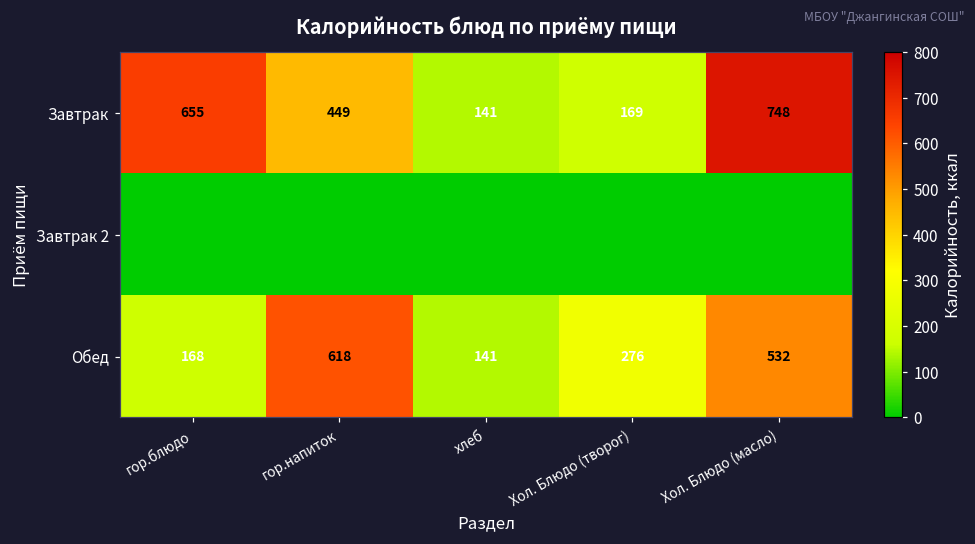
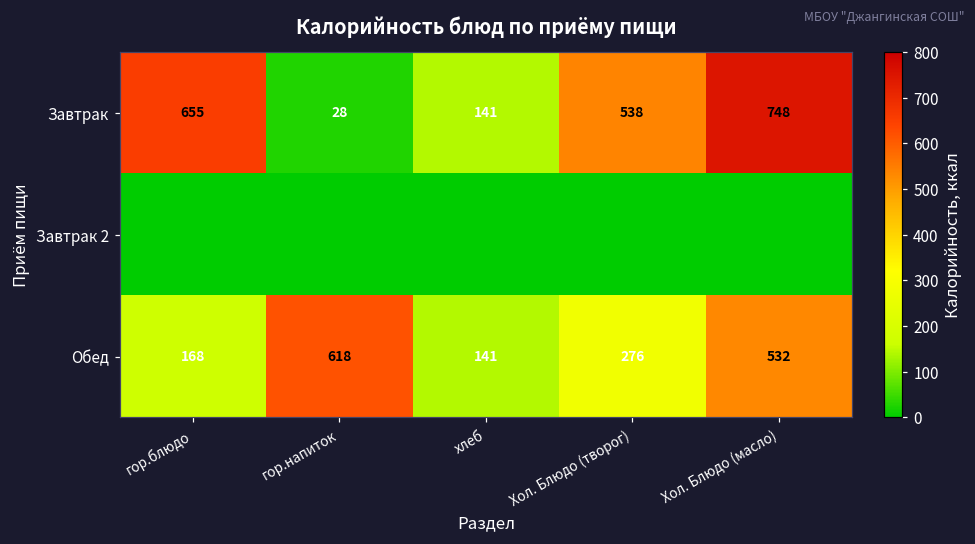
  {
    "Завтрак": {
      "гор.блюдо": 655,
-     "гор.напиток": 449,
+     "гор.напиток": 28,
      "хлеб": 141,
-     "Хол. Блюдо (творог)": 169,
+     "Хол. Блюдо (творог)": 538,
      "Хол. Блюдо (масло)": 748
    },
    "Обед": {
      "гор.блюдо": 168,
      "гор.напиток": 618,
      "хлеб": 141,
      "Хол. Блюдо (творог)": 276,
      "Хол. Блюдо (масло)": 532
    }
  }
